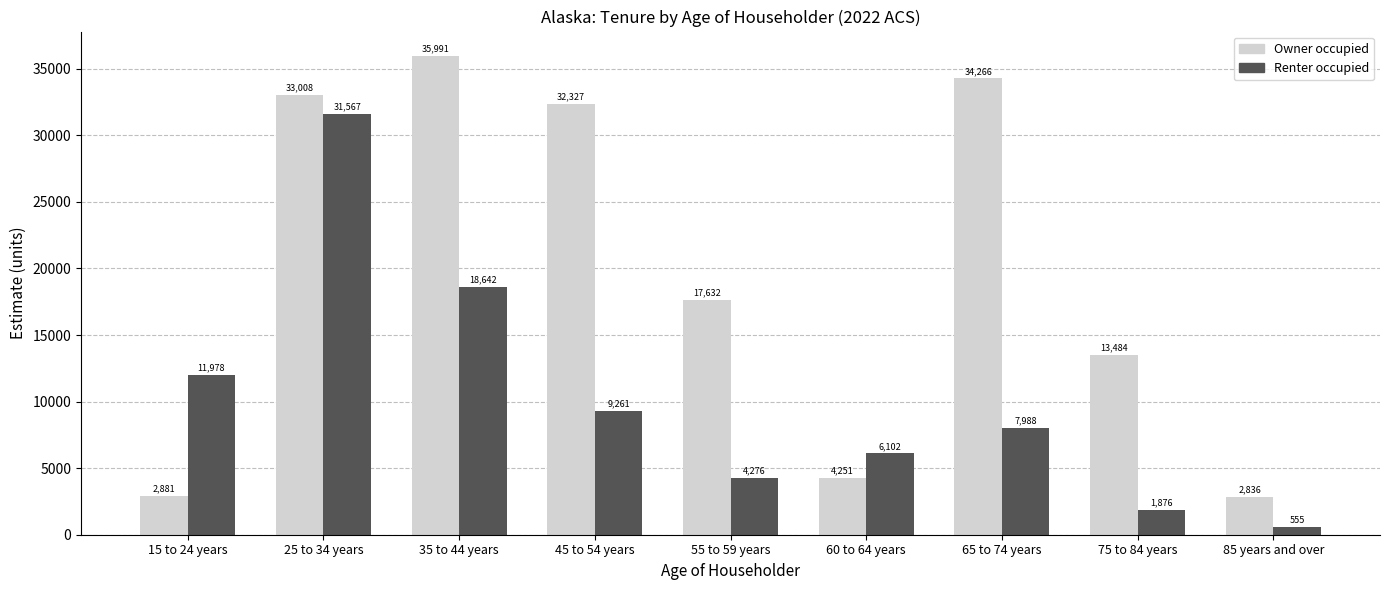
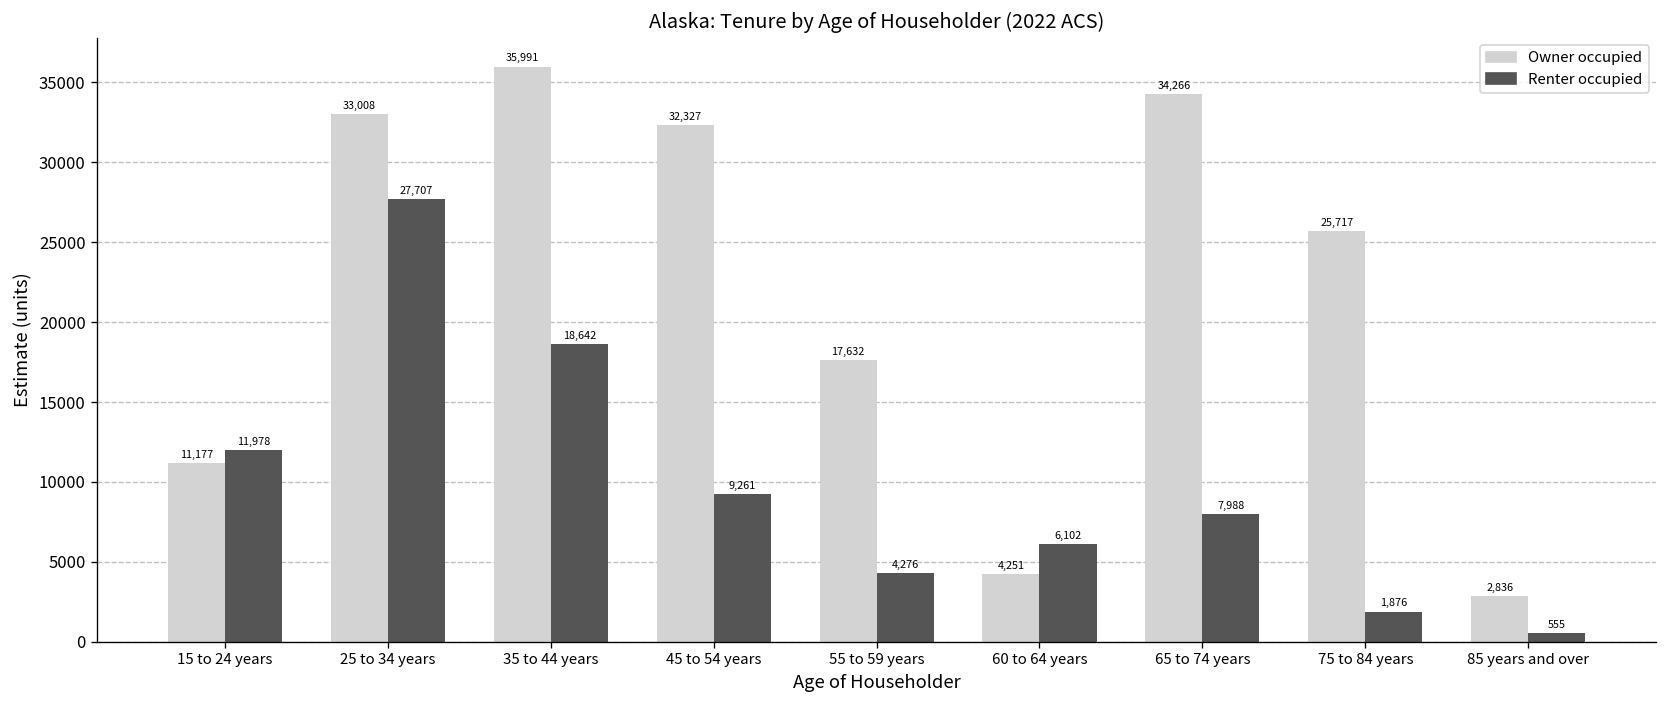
  {
    "Owner occupied": {
-     "15 to 24 years": "2,881",
+     "15 to 24 years": "11,177",
      "25 to 34 years": "33,008",
      "35 to 44 years": "35,991",
      "45 to 54 years": "32,327",
      "55 to 59 years": "17,632",
      "60 to 64 years": "4,251",
      "65 to 74 years": "34,266",
-     "75 to 84 years": "13,484",
+     "75 to 84 years": "25,717",
      "85 years and over": "2,836"
    },
    "Renter occupied": {
      "15 to 24 years": "11,978",
-     "25 to 34 years": "31,567",
+     "25 to 34 years": "27,707",
      "35 to 44 years": "18,642",
      "45 to 54 years": "9,261",
      "55 to 59 years": "4,276",
      "60 to 64 years": "6,102",
      "65 to 74 years": "7,988",
      "75 to 84 years": "1,876",
      "85 years and over": "555"
    }
  }
